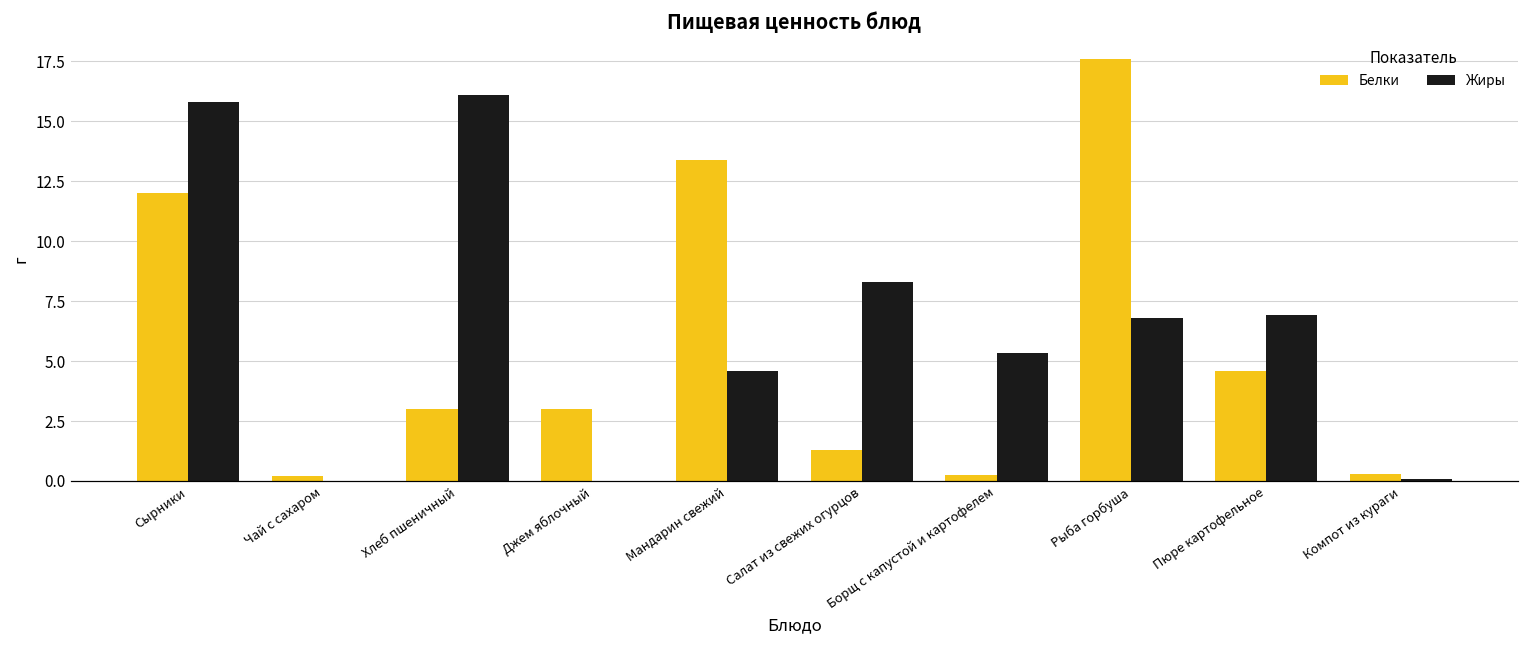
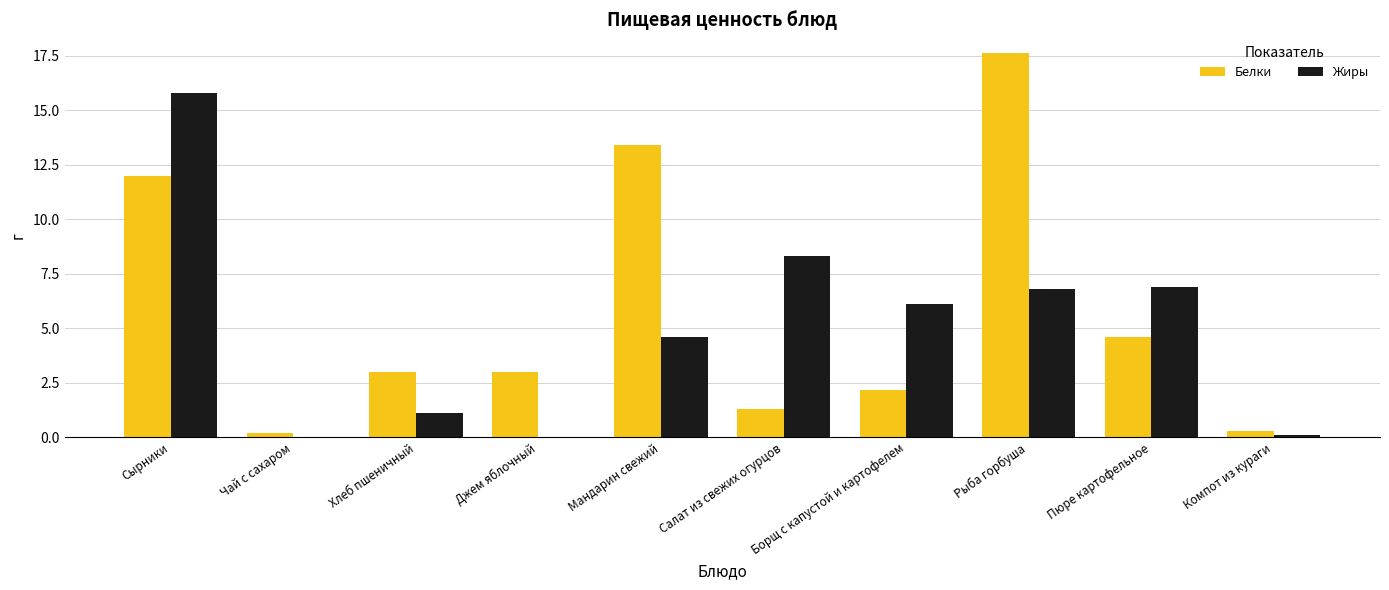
  {
    "Белки": {
      "Сырники": 12.0,
      "Чай с сахаром": 0.2,
      "Хлеб пшеничный": 3.0,
      "Джем яблочный": 3.0,
      "Мандарин свежий": 13.4,
      "Салат из свежих огурцов": 1.3,
-     "Борщ с капустой и картофелем": 0.3,
+     "Борщ с капустой и картофелем": 2.2,
      "Рыба горбуша": 17.6,
      "Пюре картофельное": 4.6,
      "Компот из кураги": 0.3
    },
    "Жиры": {
      "Сырники": 15.8,
      "Чай с сахаром": 0.0,
-     "Хлеб пшеничный": 16.1,
+     "Хлеб пшеничный": 1.1,
      "Джем яблочный": 0.0,
      "Мандарин свежий": 4.6,
      "Салат из свежих огурцов": 8.3,
-     "Борщ с капустой и картофелем": 5.3,
+     "Борщ с капустой и картофелем": 6.1,
      "Рыба горбуша": 6.8,
      "Пюре картофельное": 6.9
    }
  }
